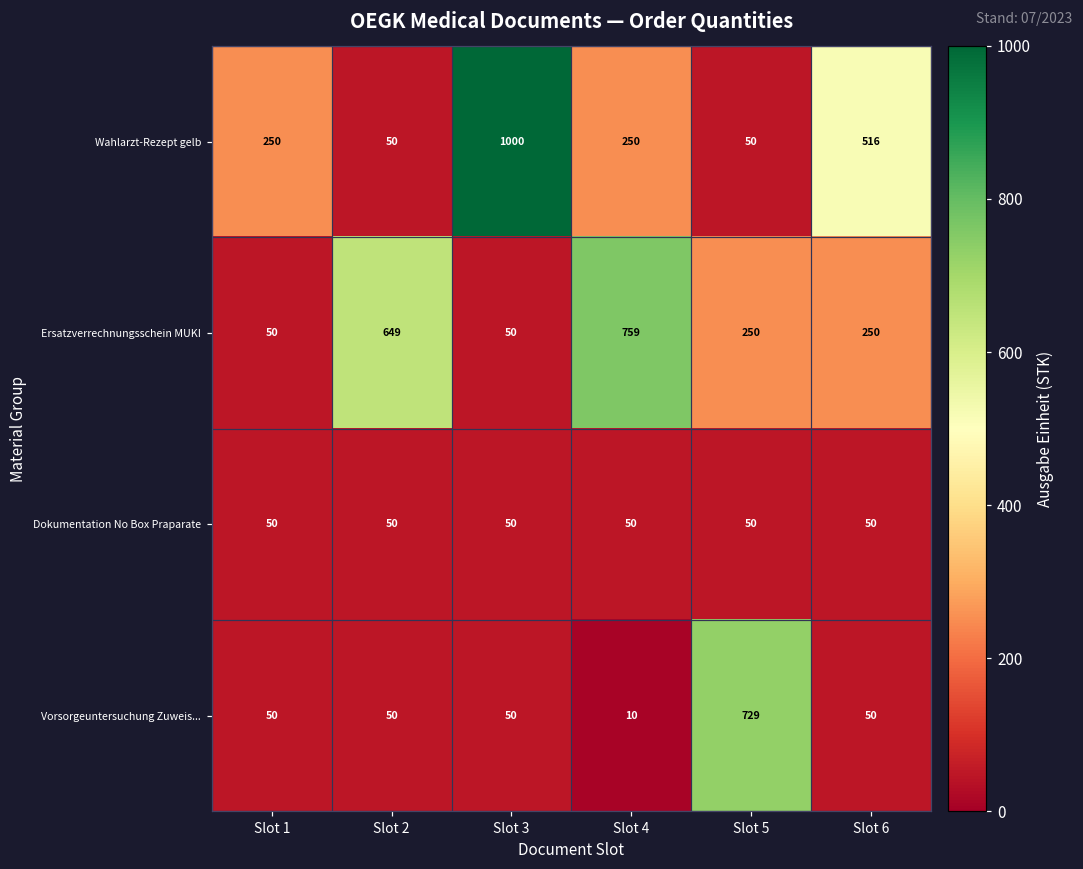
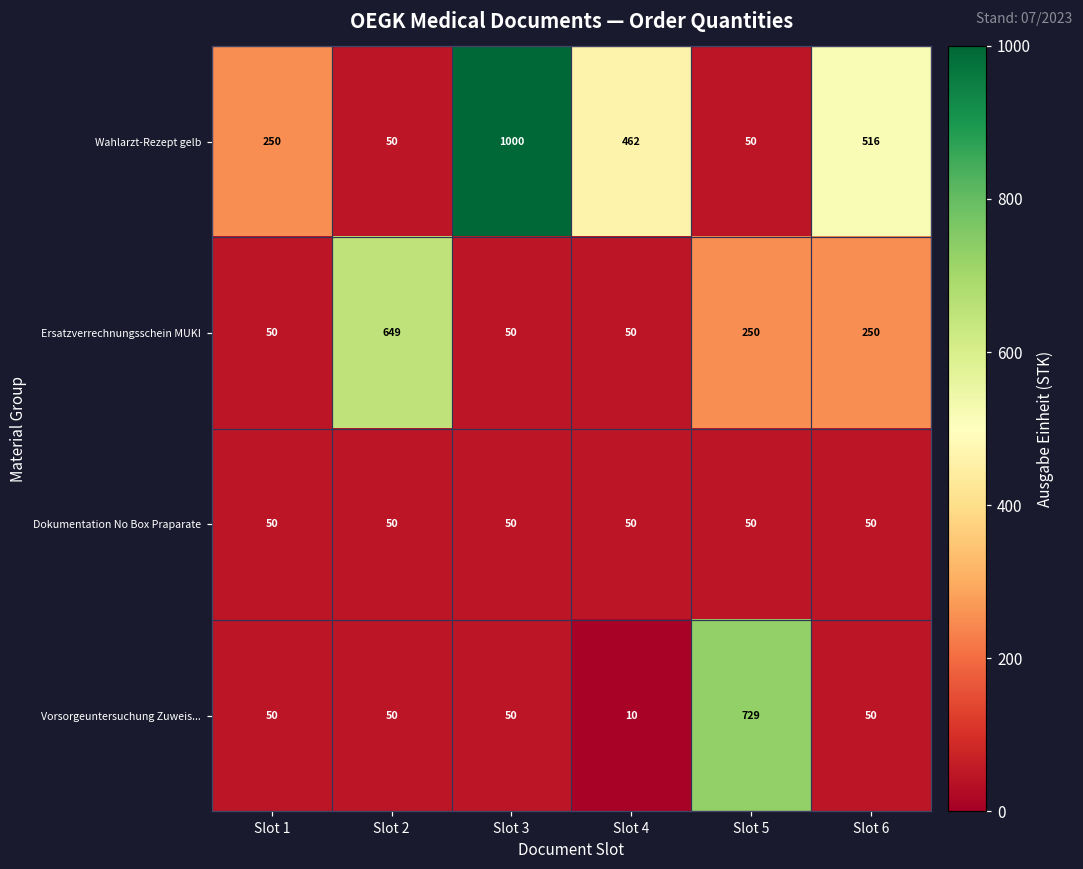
  {
    "Wahlarzt-Rezept gelb": {
      "Slot 1": 250,
      "Slot 2": 50,
      "Slot 3": 1000,
-     "Slot 4": 250,
+     "Slot 4": 462,
      "Slot 5": 50,
      "Slot 6": 516
    },
    "Ersatzverrechnungsschein MUKI": {
      "Slot 1": 50,
      "Slot 2": 649,
      "Slot 3": 50,
-     "Slot 4": 759,
+     "Slot 4": 50,
      "Slot 5": 250,
      "Slot 6": 250
    },
    "Dokumentation No Box Praparate": {
      "Slot 1": 50,
      "Slot 2": 50,
      "Slot 3": 50,
      "Slot 4": 50,
      "Slot 5": 50,
      "Slot 6": 50
    },
    "Vorsorgeuntersuchung Zuweis...": {
      "Slot 1": 50,
      "Slot 2": 50,
      "Slot 3": 50,
      "Slot 4": 10,
      "Slot 5": 729,
      "Slot 6": 50
    }
  }
